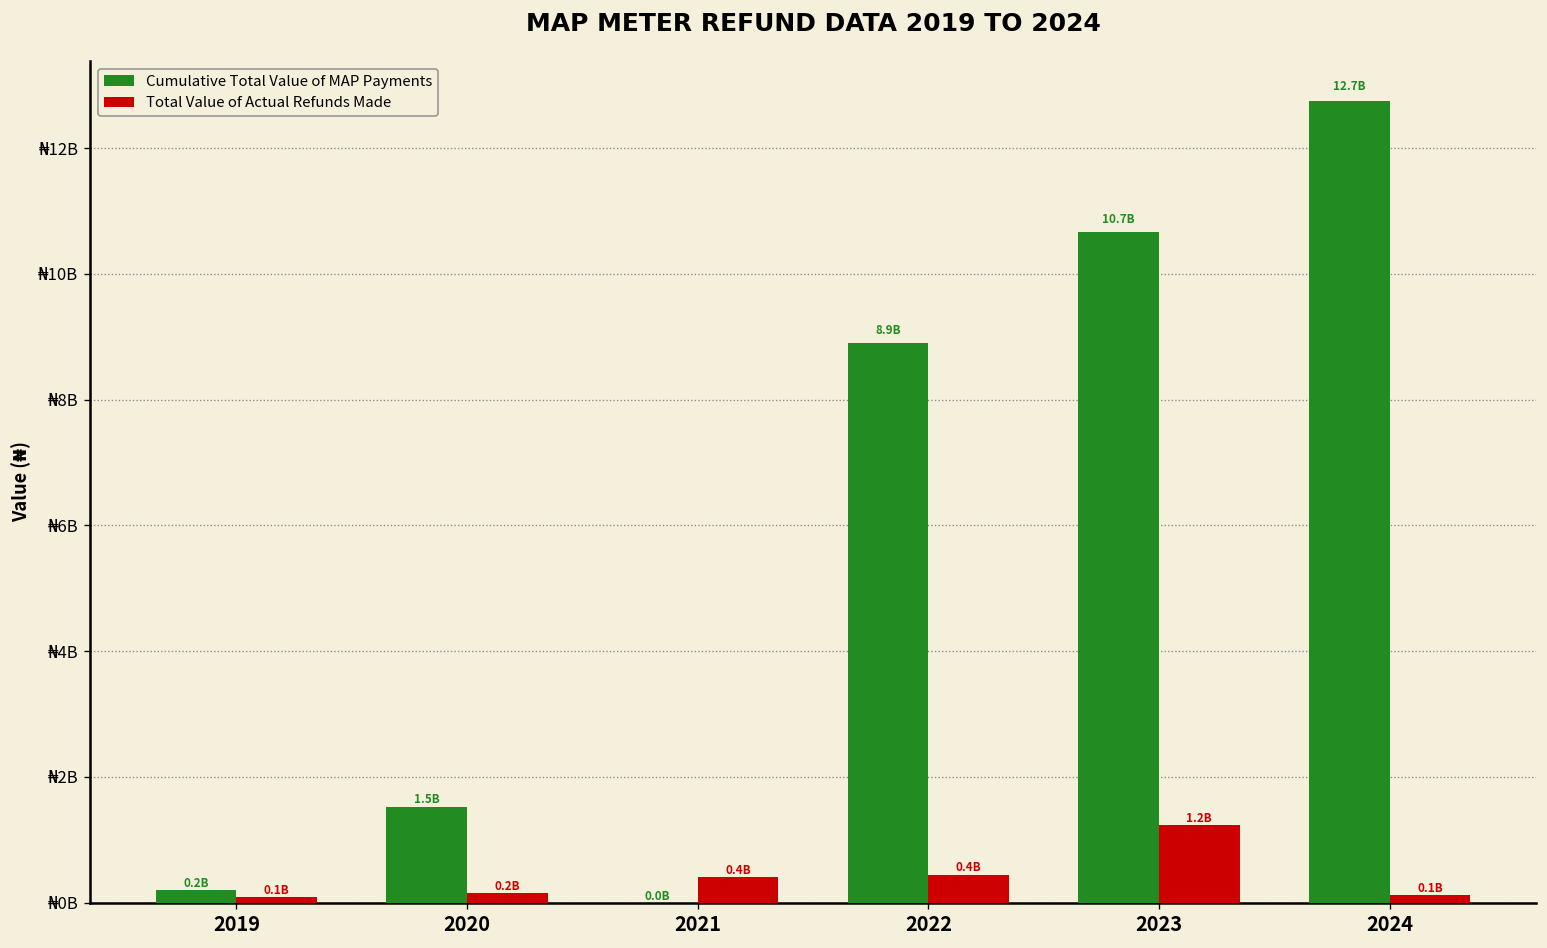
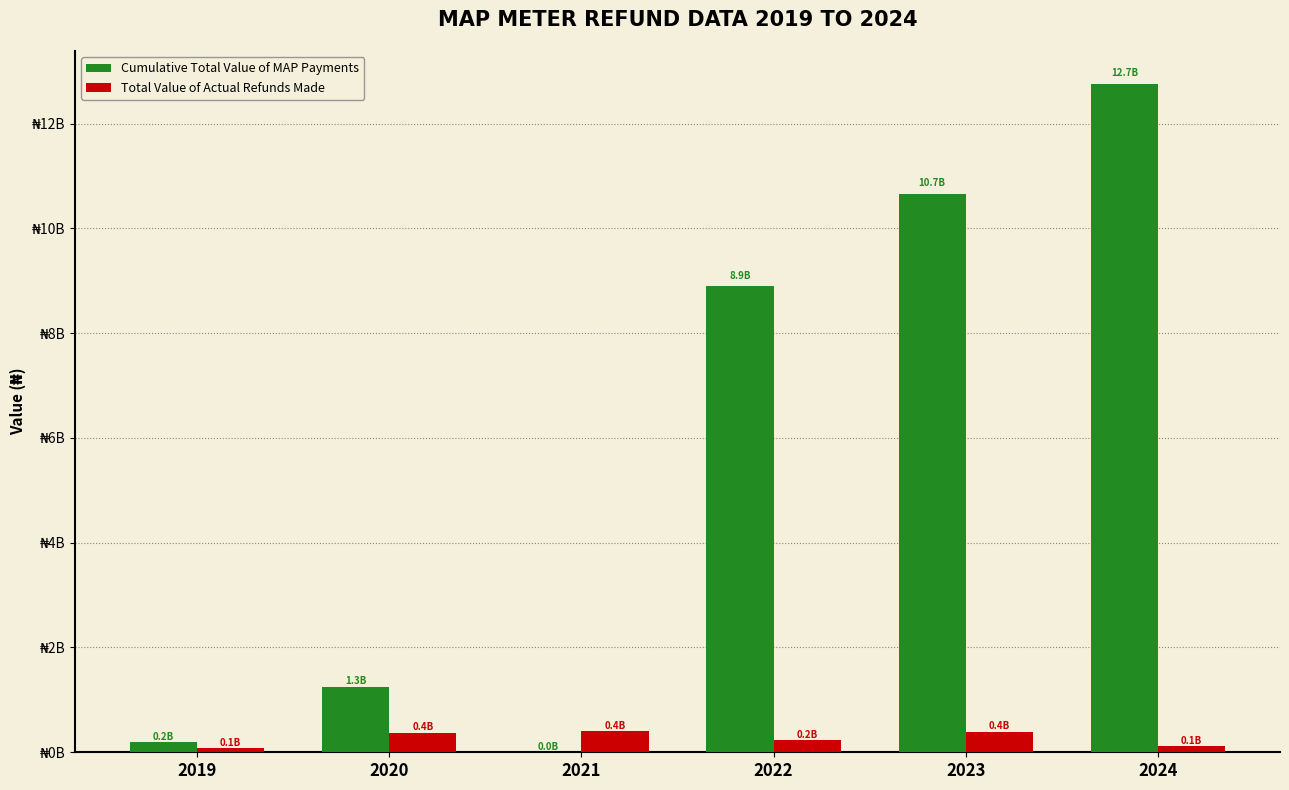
  {
    "Cumulative Total Value of MAP Payments": {
      "2019": "0.2B",
-     "2020": "1.5B",
+     "2020": "1.3B",
      "2022": "8.9B",
      "2023": "10.7B",
      "2024": "12.7B"
    },
    "Total Value of Actual Refunds Made": {
      "2019": "0.1B",
-     "2020": "0.2B",
+     "2020": "0.4B",
      "2021": "0.4B",
-     "2022": "0.4B",
-     "2023": "1.2B",
+     "2022": "0.2B",
+     "2023": "0.4B",
      "2024": "0.1B"
    }
  }
